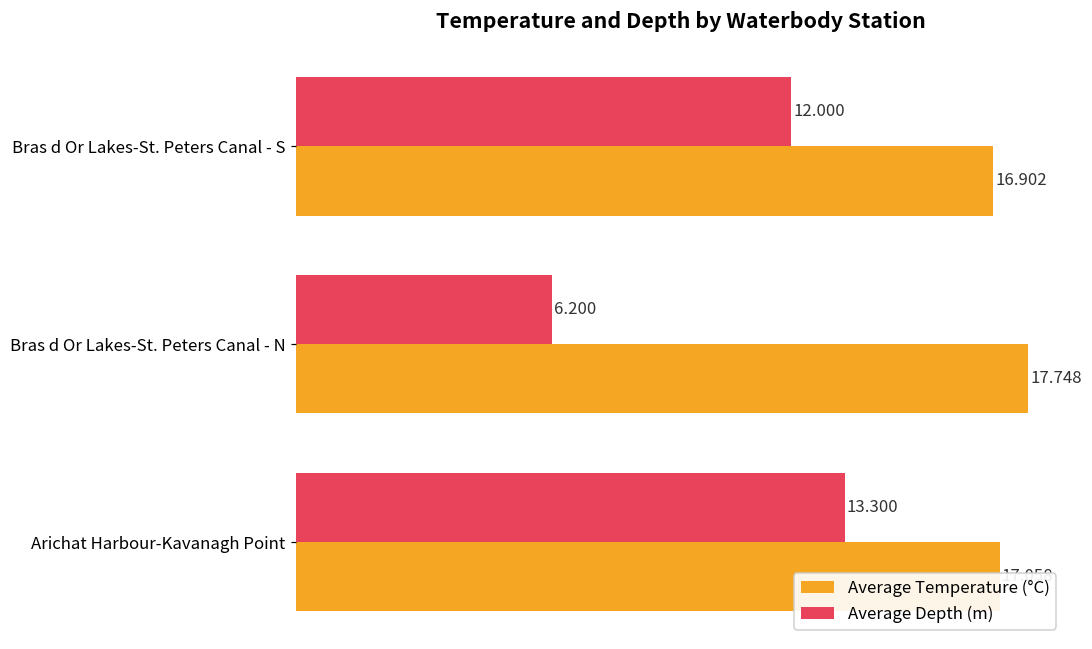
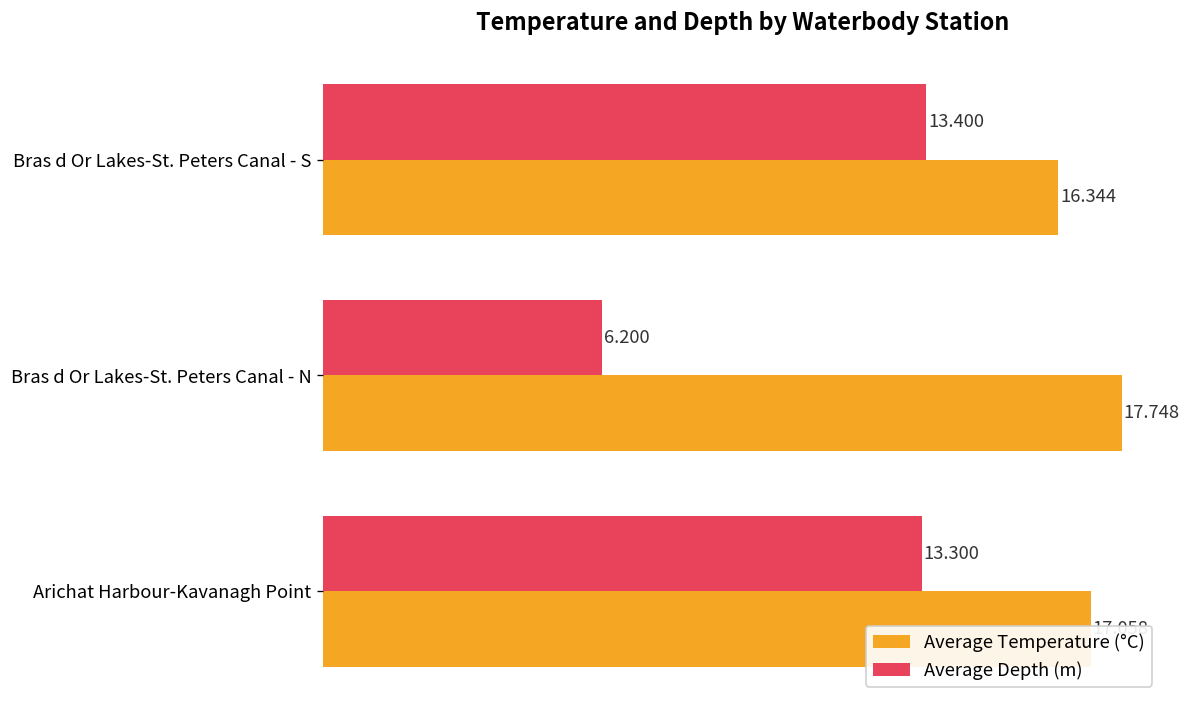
  {
    "Average Temperature (°C)": {
-     "Bras d Or Lakes-St. Peters Canal - S": 16.902,
+     "Bras d Or Lakes-St. Peters Canal - S": 16.344,
      "Bras d Or Lakes-St. Peters Canal - N": 17.748
    },
    "Average Depth (m)": {
-     "Bras d Or Lakes-St. Peters Canal - S": 12.000,
+     "Bras d Or Lakes-St. Peters Canal - S": 13.400,
      "Bras d Or Lakes-St. Peters Canal - N": 6.200,
      "Arichat Harbour-Kavanagh Point": 13.300
    }
  }
